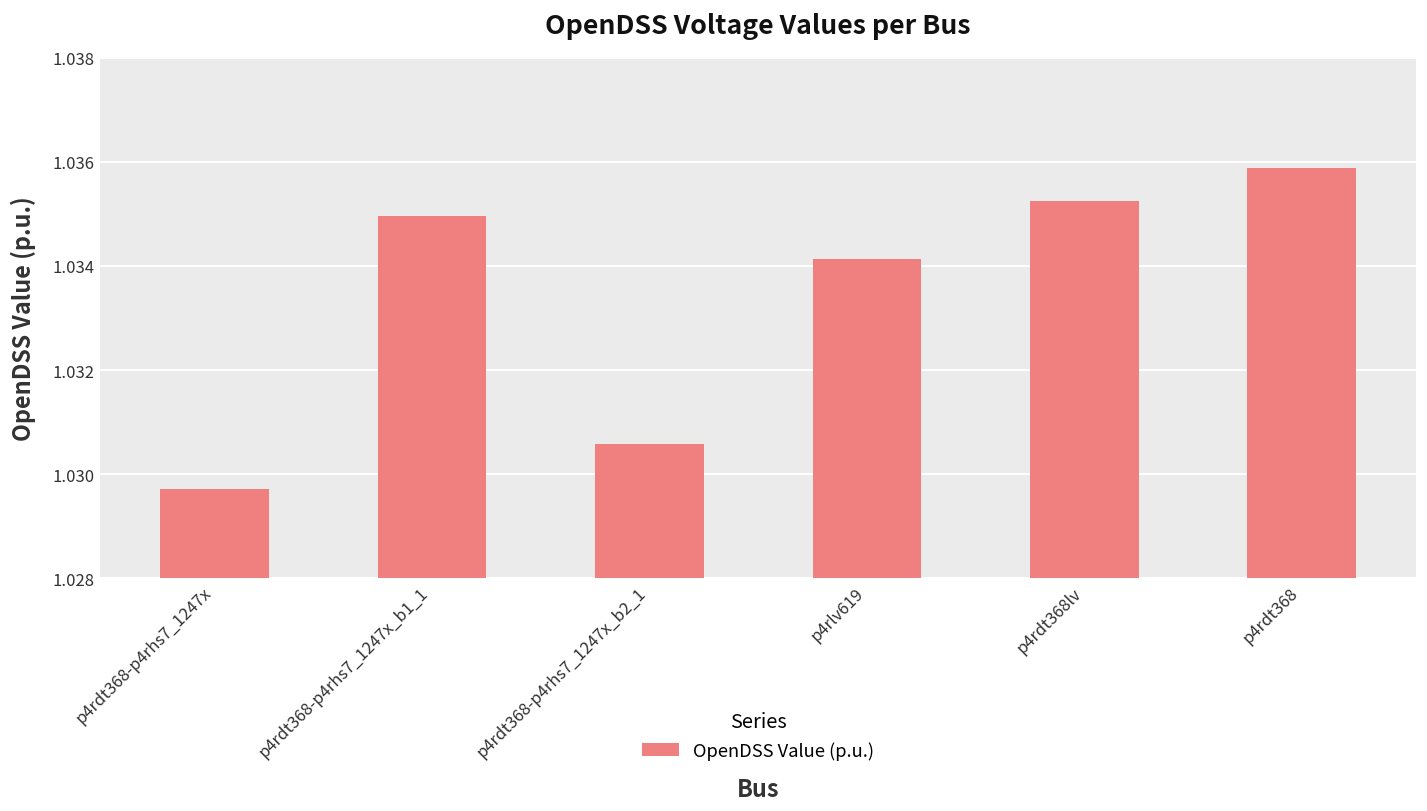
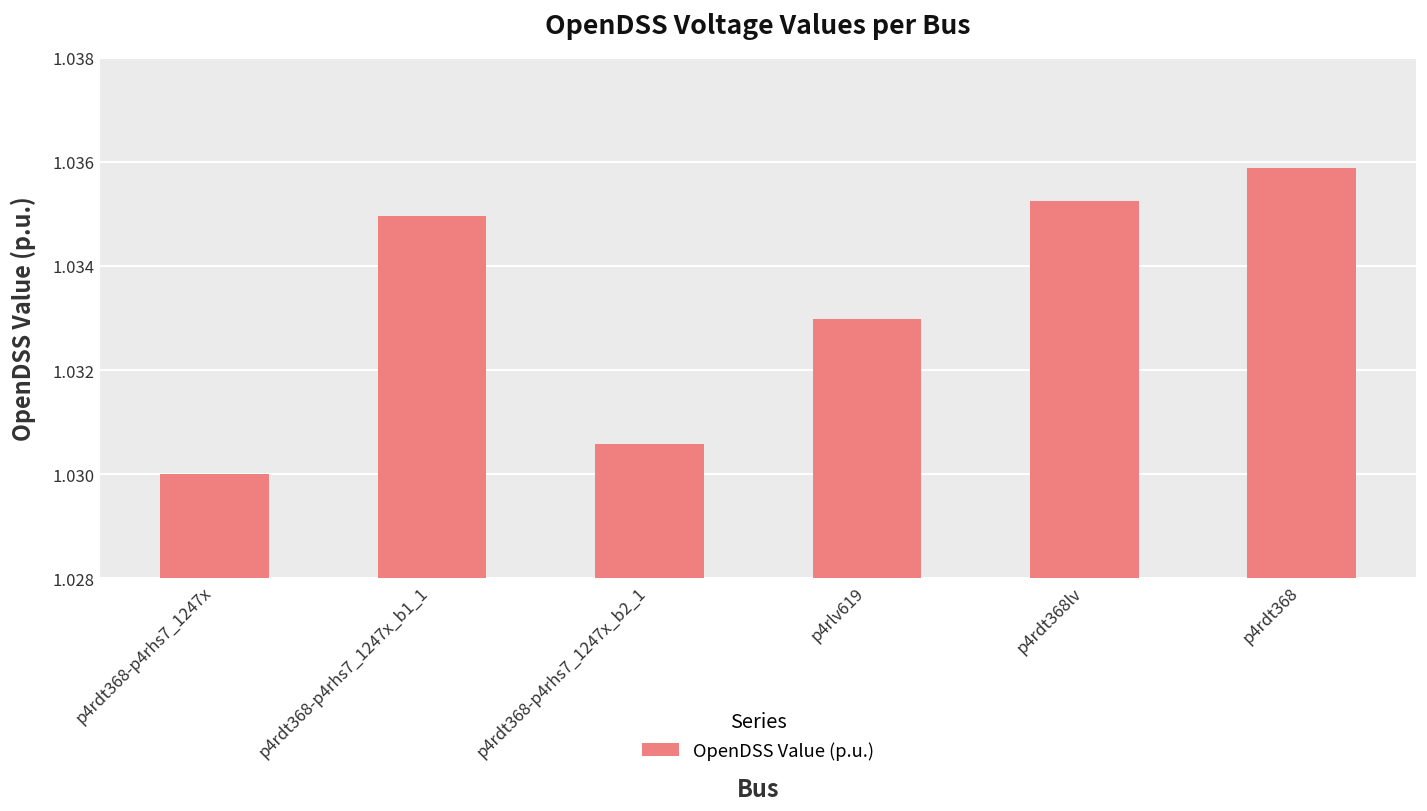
  {
-   "p4rdt368-p4rhs7_1247x": 1.0297,
+   "p4rdt368-p4rhs7_1247x": 1.0300,
    "p4rdt368-p4rhs7_1247x_b1_1": 1.0350,
    "p4rdt368-p4rhs7_1247x_b2_1": 1.0306,
-   "p4rlv619": 1.0341,
+   "p4rlv619": 1.0330,
    "p4rdt368lv": 1.0352,
    "p4rdt368": 1.0359
  }
